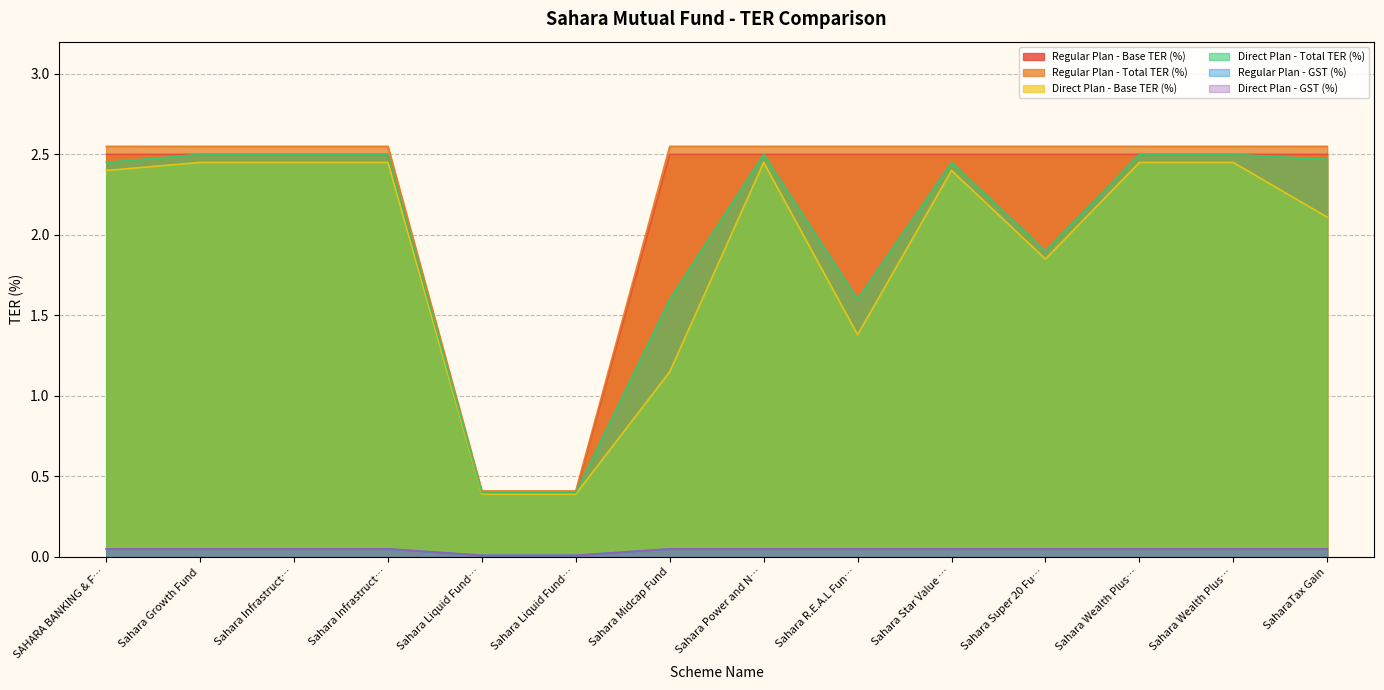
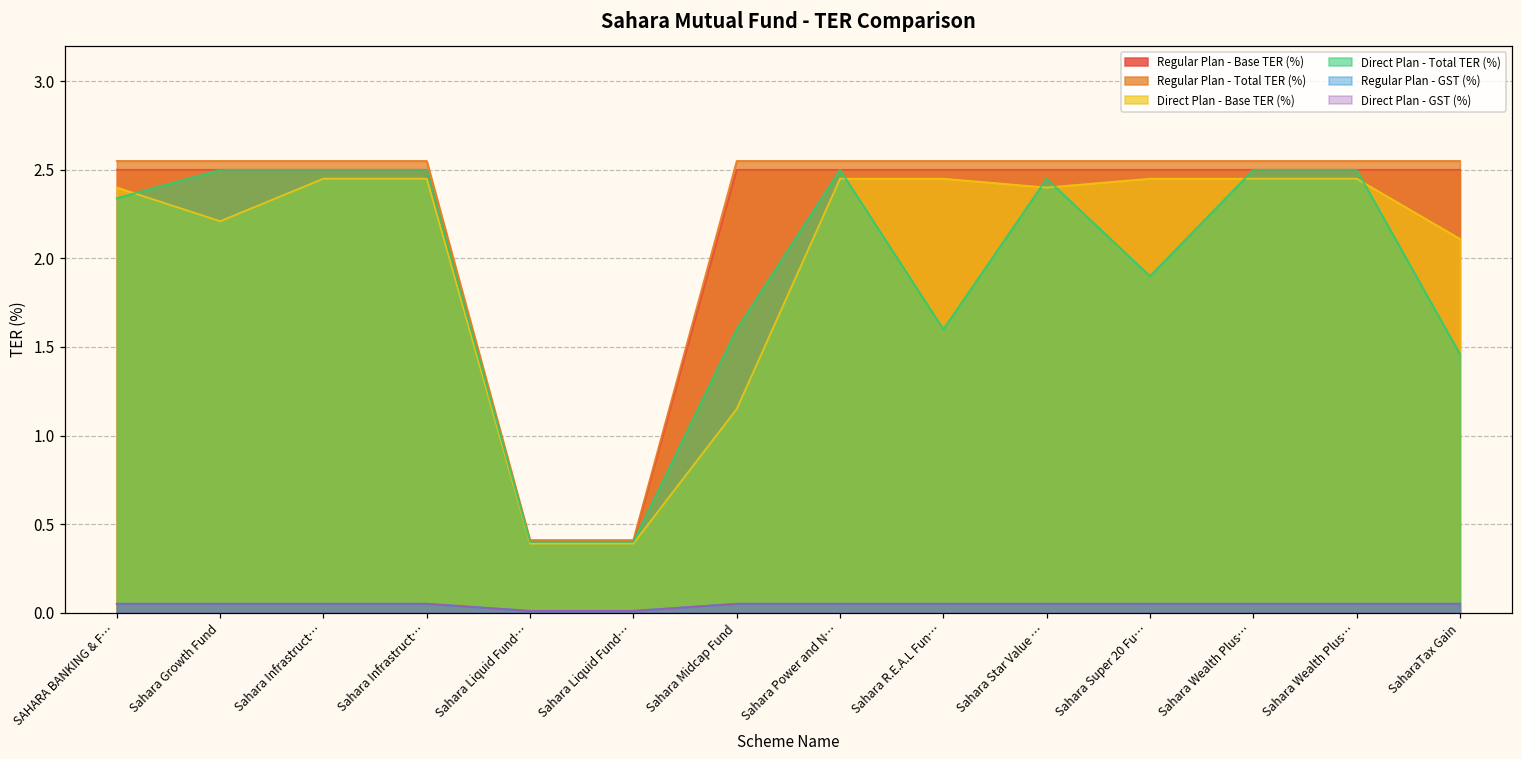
  {
    "Direct Plan - Base TER (%)": {
      "SAHARA BANKING & F…": 2.40,
-     "Sahara Growth Fund": 2.45,
+     "Sahara Growth Fund": 2.21,
      "Sahara Midcap Fund": 1.15,
      "Sahara Power and N…": 2.45,
-     "Sahara R.E.A.L Fun…": 1.38,
+     "Sahara R.E.A.L Fun…": 2.45,
      "Sahara Star Value …": 2.40,
-     "Sahara Super 20 Fu…": 1.85,
+     "Sahara Super 20 Fu…": 2.45,
      "SaharaTax Gain": 2.11
    },
    "Direct Plan - Total TER (%)": {
-     "SAHARA BANKING & F…": 2.45,
+     "SAHARA BANKING & F…": 2.34,
      "Sahara Midcap Fund": 1.60,
      "Sahara R.E.A.L Fun…": 1.60,
      "Sahara Star Value …": 2.45,
      "Sahara Super 20 Fu…": 1.90,
-     "SaharaTax Gain": 2.47
+     "SaharaTax Gain": 1.46
    },
    "Direct Plan - GST (%)": {
      "SAHARA BANKING & F…": 0.05,
      "Sahara Growth Fund": 0.05,
      "Sahara Midcap Fund": 0.05,
      "Sahara Power and N…": 0.05,
      "Sahara R.E.A.L Fun…": 0.05,
      "Sahara Star Value …": 0.05,
      "Sahara Super 20 Fu…": 0.05,
      "SaharaTax Gain": 0.05
    }
  }
